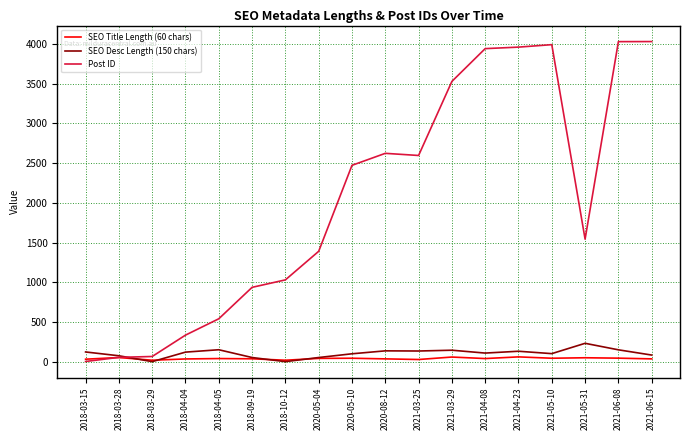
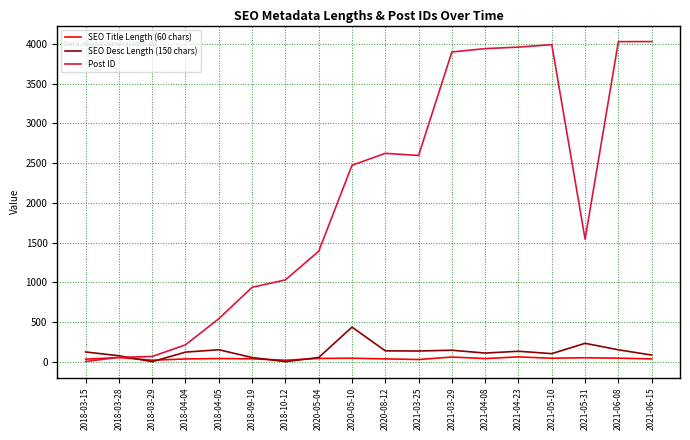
  {
    "SEO Title Length (60 chars)": {
      "2018-04-04": 0,
      "2018-04-05": 0,
      "2020-05-10": 0,
      "2020-08-12": 0,
      "2021-03-25": 0,
      "2021-03-29": 100,
      "2021-04-08": 0,
      "2021-04-23": 100,
      "2021-05-10": 0,
      "2021-05-31": 0,
      "2021-06-08": 0,
      "2021-06-15": 0
    },
    "SEO Desc Length (150 chars)": {
      "2018-03-15": 100,
      "2018-04-04": 100,
      "2018-04-05": 200,
-     "2020-05-10": 100,
+     "2020-05-10": 400,
      "2020-08-12": 100,
      "2021-03-25": 100,
      "2021-03-29": 100,
      "2021-04-08": 100,
      "2021-04-23": 100,
      "2021-05-10": 100,
      "2021-05-31": 200,
      "2021-06-08": 100,
      "2021-06-15": 100
    },
    "Post ID": {
      "2018-03-29": 100,
-     "2018-04-04": 300,
+     "2018-04-04": 200,
      "2018-04-05": 500,
      "2018-09-19": 900,
      "2018-10-12": 1000,
      "2020-05-04": 1400,
      "2020-05-10": 2500,
      "2020-08-12": 2600,
      "2021-03-25": 2600,
-     "2021-03-29": 3500,
+     "2021-03-29": 3900,
      "2021-04-08": 3900,
      "2021-04-23": 4000,
      "2021-05-10": 4000,
      "2021-05-31": 1500,
      "2021-06-08": 4000,
      "2021-06-15": 4000
    }
  }
